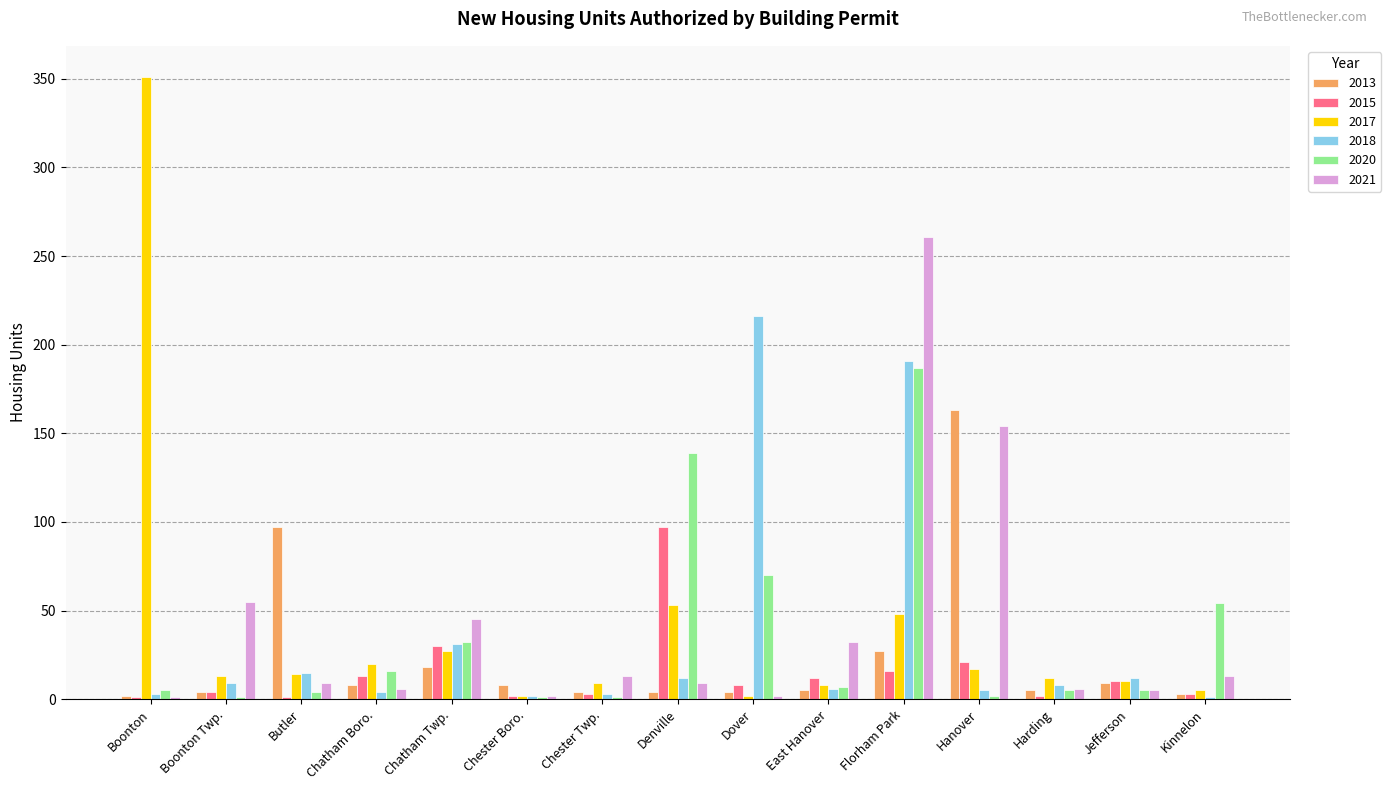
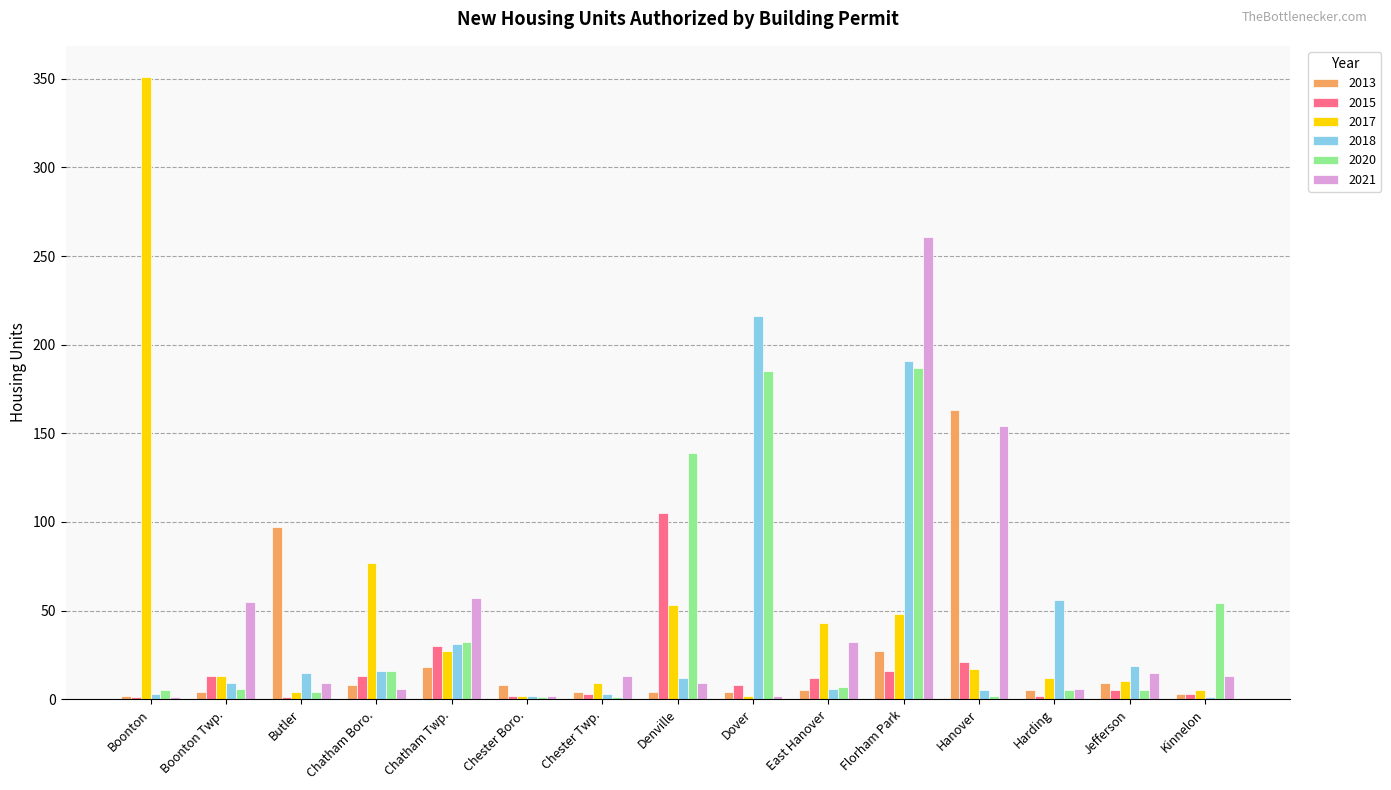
  {
    "2013": {
      "Boonton": 2,
      "Boonton Twp.": 4,
      "Butler": 97,
      "Chatham Boro.": 8,
      "Chatham Twp.": 18,
      "Chester Boro.": 8,
      "Chester Twp.": 4,
      "Denville": 4,
      "Dover": 4,
      "East Hanover": 5,
      "Florham Park": 27,
      "Hanover": 163,
      "Harding": 5,
      "Jefferson": 9,
      "Kinnelon": 3
    },
    "2015": {
-     "Boonton Twp.": 4,
+     "Boonton Twp.": 13,
      "Chatham Boro.": 13,
      "Chatham Twp.": 30,
      "Chester Boro.": 2,
      "Chester Twp.": 3,
-     "Denville": 97,
+     "Denville": 105,
      "Dover": 8,
      "East Hanover": 12,
      "Florham Park": 16,
      "Hanover": 21,
      "Harding": 2,
-     "Jefferson": 10,
+     "Jefferson": 5,
      "Kinnelon": 3
    },
    "2017": {
      "Boonton": 351,
      "Boonton Twp.": 13,
-     "Butler": 14,
-     "Chatham Boro.": 20,
+     "Butler": 4,
+     "Chatham Boro.": 77,
      "Chatham Twp.": 27,
      "Chester Boro.": 2,
      "Chester Twp.": 9,
      "Denville": 53,
      "Dover": 2,
-     "East Hanover": 8,
+     "East Hanover": 43,
      "Florham Park": 48,
      "Hanover": 17,
      "Harding": 12,
      "Jefferson": 10,
      "Kinnelon": 5
    },
    "2018": {
      "Boonton": 3,
      "Boonton Twp.": 9,
      "Butler": 15,
-     "Chatham Boro.": 4,
+     "Chatham Boro.": 16,
      "Chatham Twp.": 31,
      "Chester Boro.": 2,
      "Chester Twp.": 3,
      "Denville": 12,
      "Dover": 216,
      "East Hanover": 6,
      "Florham Park": 191,
      "Hanover": 5,
-     "Harding": 8,
-     "Jefferson": 12
+     "Harding": 56,
+     "Jefferson": 19
    },
    "2020": {
      "Boonton": 5,
-     "Boonton Twp.": 1,
+     "Boonton Twp.": 6,
      "Butler": 4,
      "Chatham Boro.": 16,
      "Chatham Twp.": 32,
      "Denville": 139,
-     "Dover": 70,
+     "Dover": 185,
      "East Hanover": 7,
      "Florham Park": 187,
      "Hanover": 2,
      "Harding": 5,
      "Jefferson": 5,
      "Kinnelon": 54
    },
    "2021": {
      "Boonton Twp.": 55,
      "Butler": 9,
      "Chatham Boro.": 6,
-     "Chatham Twp.": 45,
+     "Chatham Twp.": 57,
      "Chester Boro.": 2,
      "Chester Twp.": 13,
      "Denville": 9,
      "Dover": 2,
      "East Hanover": 32,
      "Florham Park": 261,
      "Hanover": 154,
      "Harding": 6,
-     "Jefferson": 5,
+     "Jefferson": 15,
      "Kinnelon": 13
    }
  }
